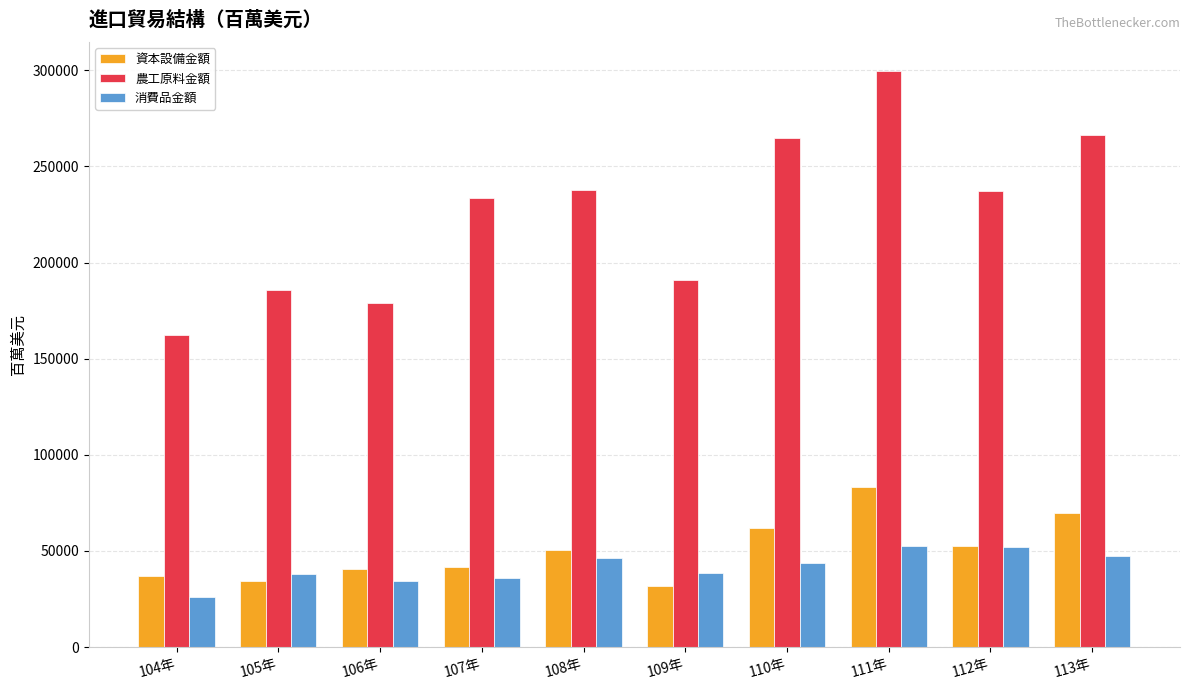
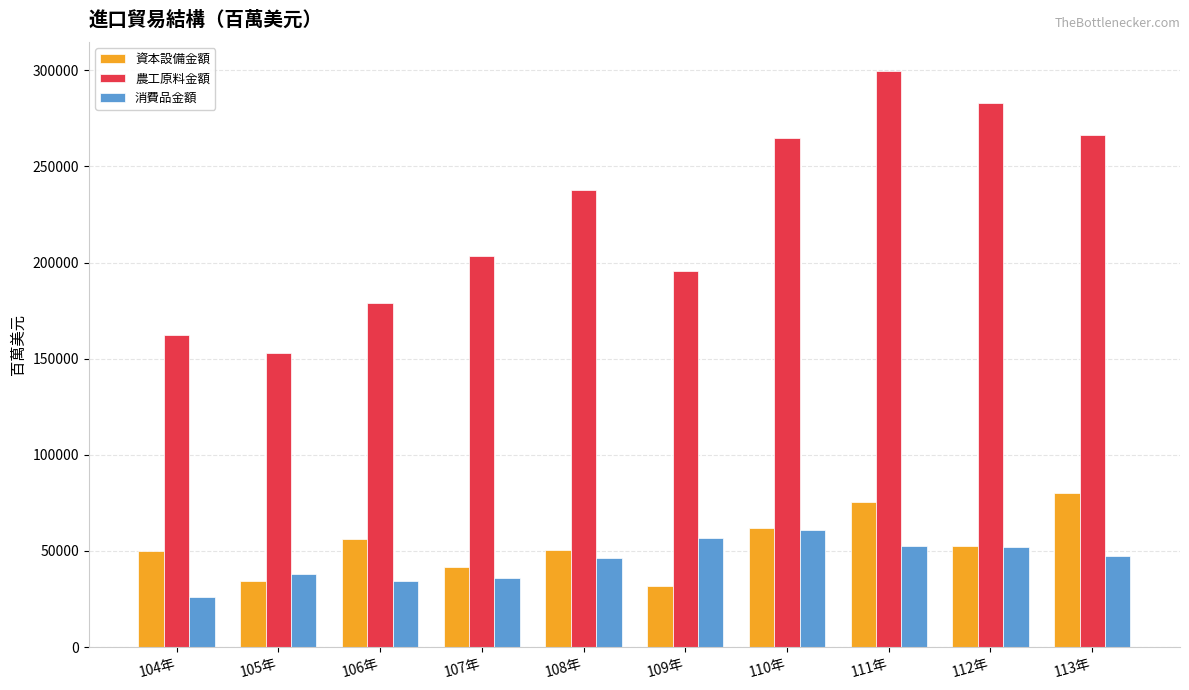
  {
    "資本設備金額": {
-     "104年": 37000,
+     "104年": 50000,
      "105年": 35000,
-     "106年": 41000,
+     "106年": 56000,
      "107年": 42000,
      "108年": 51000,
      "109年": 32000,
      "110年": 62000,
-     "111年": 83000,
+     "111年": 75000,
      "112年": 52000,
-     "113年": 70000
+     "113年": 80000
    },
    "農工原料金額": {
      "104年": 162000,
-     "105年": 185000,
+     "105年": 153000,
      "106年": 179000,
-     "107年": 233000,
+     "107年": 203000,
      "108年": 238000,
-     "109年": 191000,
+     "109年": 195000,
      "110年": 265000,
      "111年": 300000,
-     "112年": 237000,
+     "112年": 283000,
      "113年": 266000
    },
    "消費品金額": {
      "104年": 26000,
      "105年": 38000,
      "106年": 34000,
      "107年": 36000,
      "108年": 46000,
-     "109年": 39000,
-     "110年": 44000,
+     "109年": 57000,
+     "110年": 61000,
      "111年": 53000,
      "112年": 52000,
      "113年": 47000
    }
  }
